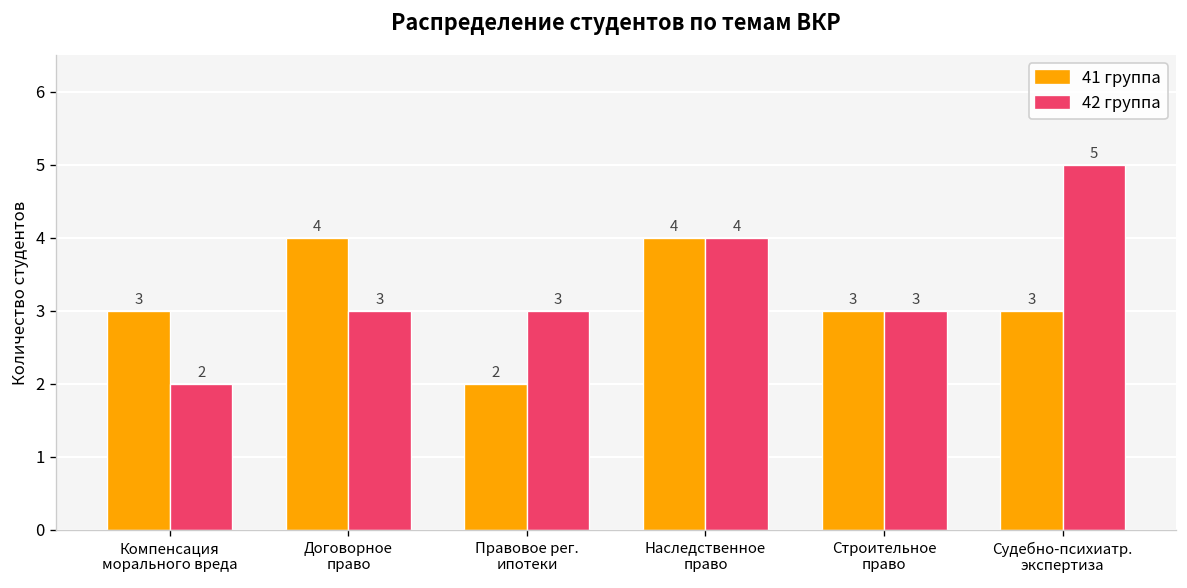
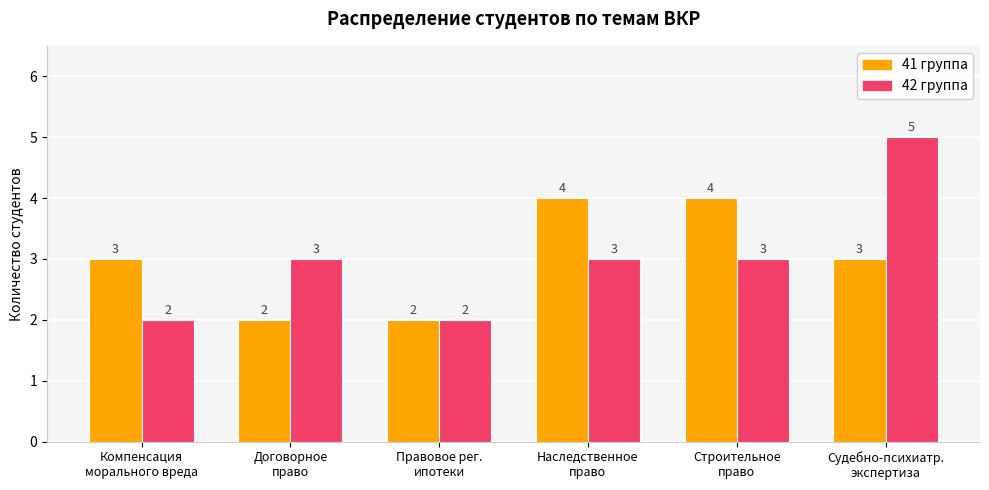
  {
    "41 группа": {
      "Компенсация морального вреда": 3,
-     "Договорное право": 4,
+     "Договорное право": 2,
      "Правовое рег. ипотеки": 2,
      "Наследственное право": 4,
-     "Строительное право": 3,
+     "Строительное право": 4,
      "Судебно-психиатр. экспертиза": 3
    },
    "42 группа": {
      "Компенсация морального вреда": 2,
      "Договорное право": 3,
-     "Правовое рег. ипотеки": 3,
-     "Наследственное право": 4,
+     "Правовое рег. ипотеки": 2,
+     "Наследственное право": 3,
      "Строительное право": 3,
      "Судебно-психиатр. экспертиза": 5
    }
  }
